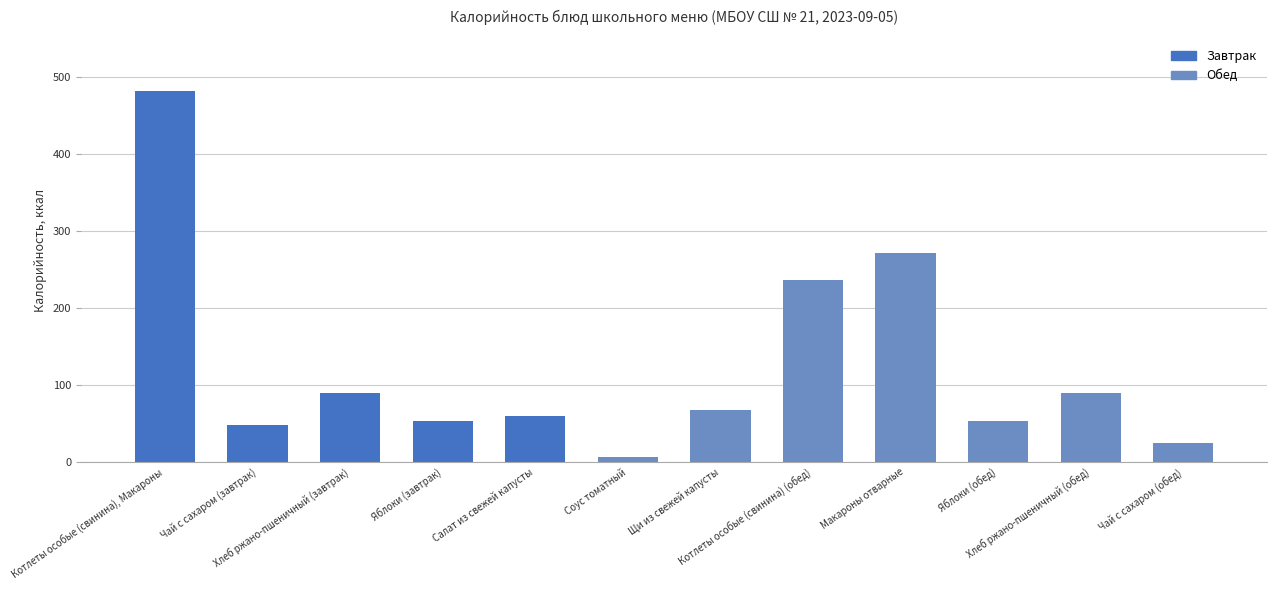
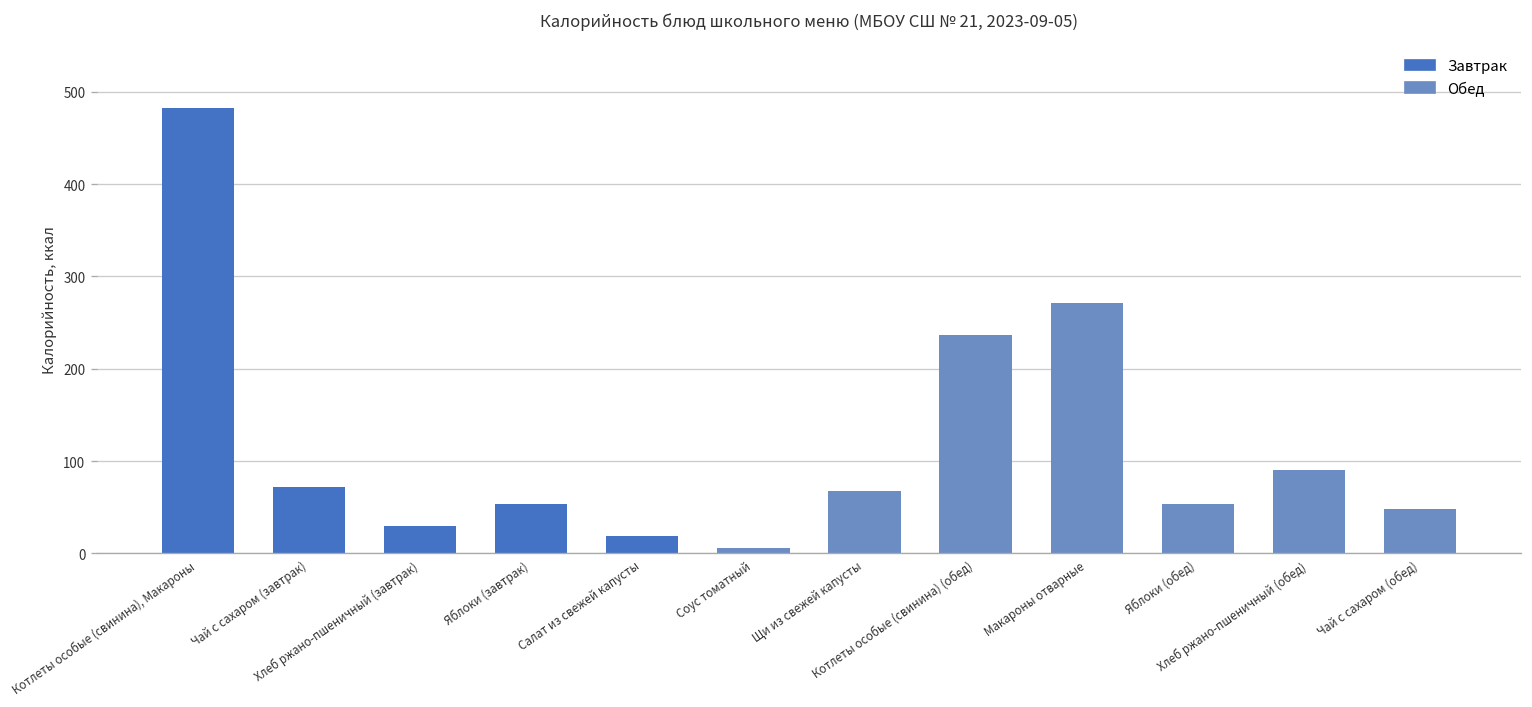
  {
    "Котлеты особые (свинина), Макароны": 480,
-   "Чай с сахаром (завтрак)": 50,
-   "Хлеб ржано-пшеничный (завтрак)": 90,
+   "Чай с сахаром (завтрак)": 70,
+   "Хлеб ржано-пшеничный (завтрак)": 30,
    "Яблоки (завтрак)": 50,
-   "Салат из свежей капусты": 60,
+   "Салат из свежей капусты": 20,
    "Соус томатный": 10,
    "Щи из свежей капусты": 70,
    "Котлеты особые (свинина) (обед)": 240,
    "Макароны отварные": 270,
    "Яблоки (обед)": 50,
    "Хлеб ржано-пшеничный (обед)": 90,
-   "Чай с сахаром (обед)": 30
+   "Чай с сахаром (обед)": 50
  }
